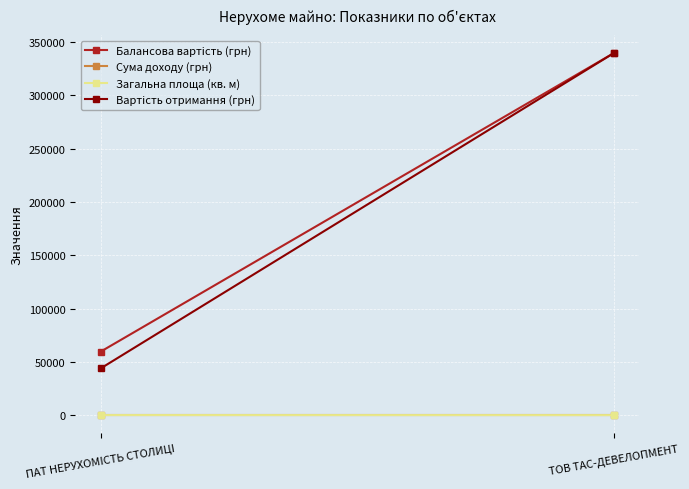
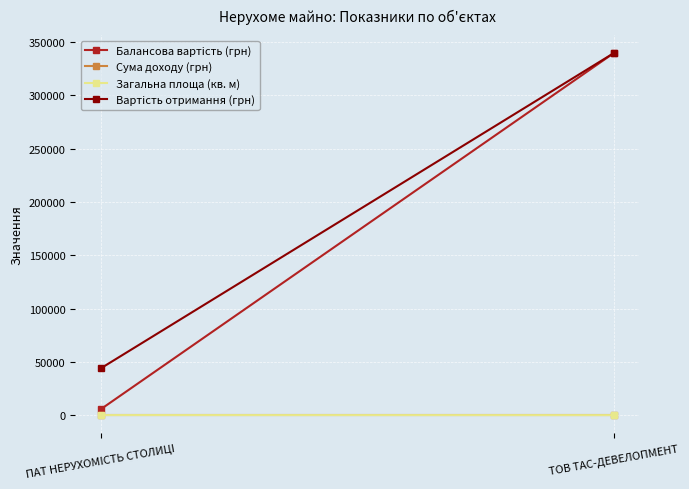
  {
    "Балансова вартість (грн)": {
-     "ПАТ НЕРУХОМІСТЬ СТОЛИЦІ": 60000
+     "ПАТ НЕРУХОМІСТЬ СТОЛИЦІ": 6000
    },
    "Загальна площа (кв. м)": {
      "ПАТ НЕРУХОМІСТЬ СТОЛИЦІ": 0,
      "ТОВ ТАС-ДЕВЕЛОПМЕНТ": 0
    },
    "Вартість отримання (грн)": {
      "ПАТ НЕРУХОМІСТЬ СТОЛИЦІ": 44000
    }
  }
